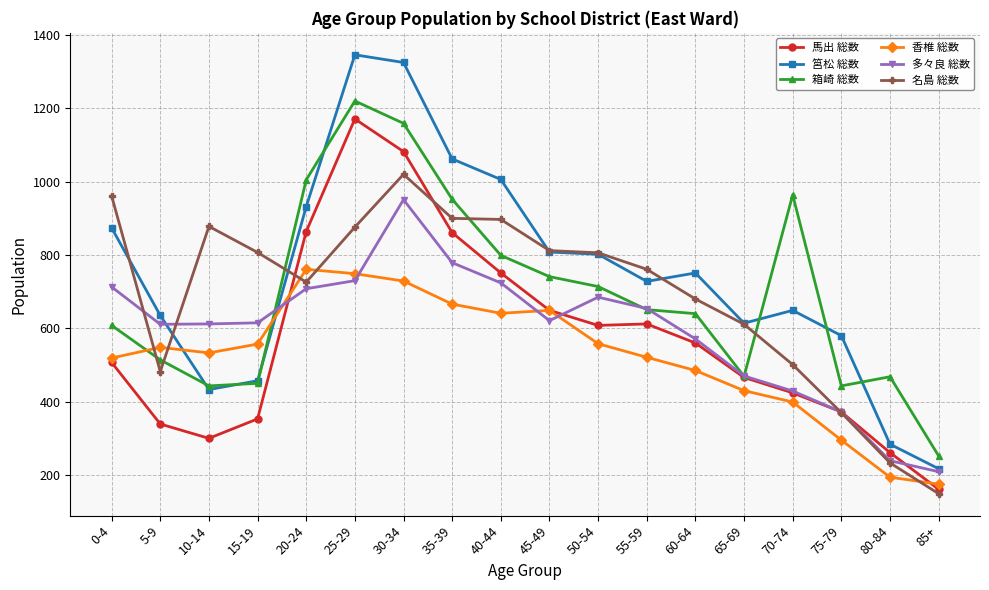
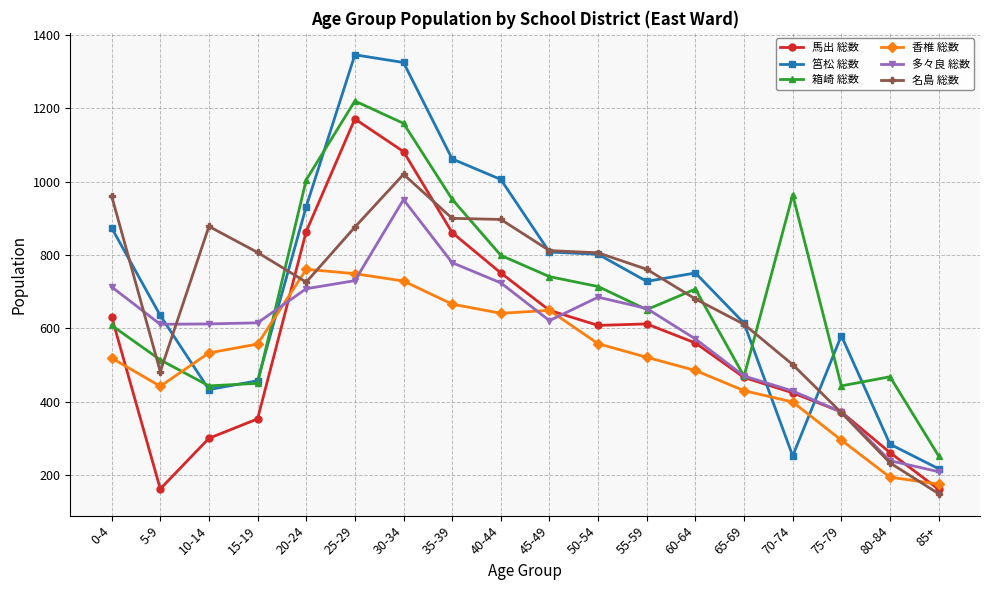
  {
    "馬出 総数": {
-     "0-4": 510,
-     "5-9": 340,
+     "0-4": 630,
+     "5-9": 160,
      "10-14": 300,
      "15-19": 350,
      "20-24": 860,
      "25-29": 1170,
      "30-34": 1080,
      "35-39": 860,
      "40-44": 750,
      "50-54": 610,
      "55-59": 610,
      "60-64": 560,
      "80-84": 260,
      "85+": 160
    },
    "筥松 総数": {
      "0-4": 870,
      "5-9": 640,
      "10-14": 430,
      "20-24": 930,
      "25-29": 1350,
      "30-34": 1330,
      "35-39": 1060,
      "40-44": 1010,
      "55-59": 730,
      "60-64": 750,
-     "70-74": 650,
+     "70-74": 250,
      "75-79": 580,
      "80-84": 280,
      "85+": 220
    },
    "箱崎 総数": {
      "0-4": 610,
      "5-9": 510,
      "10-14": 440,
      "20-24": 1010,
      "25-29": 1220,
      "30-34": 1160,
      "35-39": 950,
      "40-44": 800,
      "45-49": 740,
      "50-54": 710,
-     "60-64": 640,
+     "60-64": 710,
      "70-74": 960,
      "75-79": 440,
      "80-84": 470,
      "85+": 250
    },
    "香椎 総数": {
      "0-4": 520,
-     "5-9": 550,
+     "5-9": 440,
      "10-14": 530,
      "15-19": 560,
      "20-24": 760,
      "25-29": 750,
      "30-34": 730,
      "35-39": 670,
      "40-44": 640,
      "50-54": 560,
      "55-59": 520,
      "60-64": 490,
      "65-69": 430,
      "70-74": 400,
      "75-79": 300,
      "80-84": 190,
      "85+": 180
    },
    "多々良 総数": {
      "0-4": 710,
      "5-9": 610,
      "10-14": 610,
      "15-19": 620,
      "20-24": 710,
      "25-29": 730,
      "30-34": 950,
      "35-39": 780,
      "40-44": 720,
      "45-49": 620,
      "50-54": 690,
      "60-64": 570,
      "85+": 210
    },
    "名島 総数": {
      "0-4": 960,
      "5-9": 480,
      "10-14": 880,
      "15-19": 810,
      "20-24": 730,
      "25-29": 880,
      "30-34": 1020,
      "35-39": 900,
      "40-44": 900,
      "55-59": 760,
      "60-64": 680,
      "70-74": 500,
      "85+": 150
    }
  }
